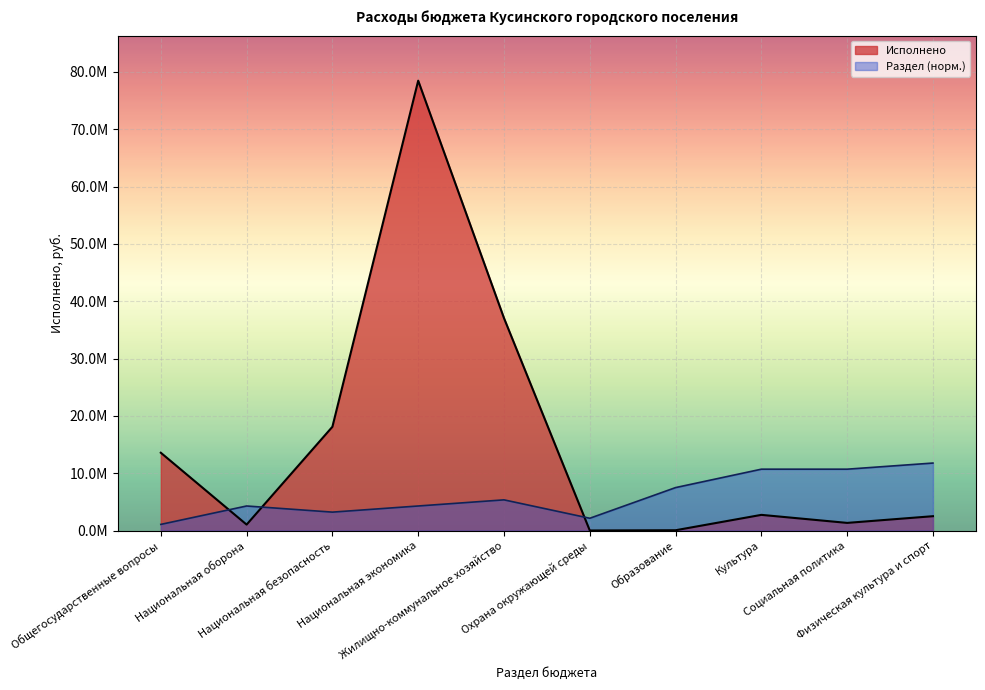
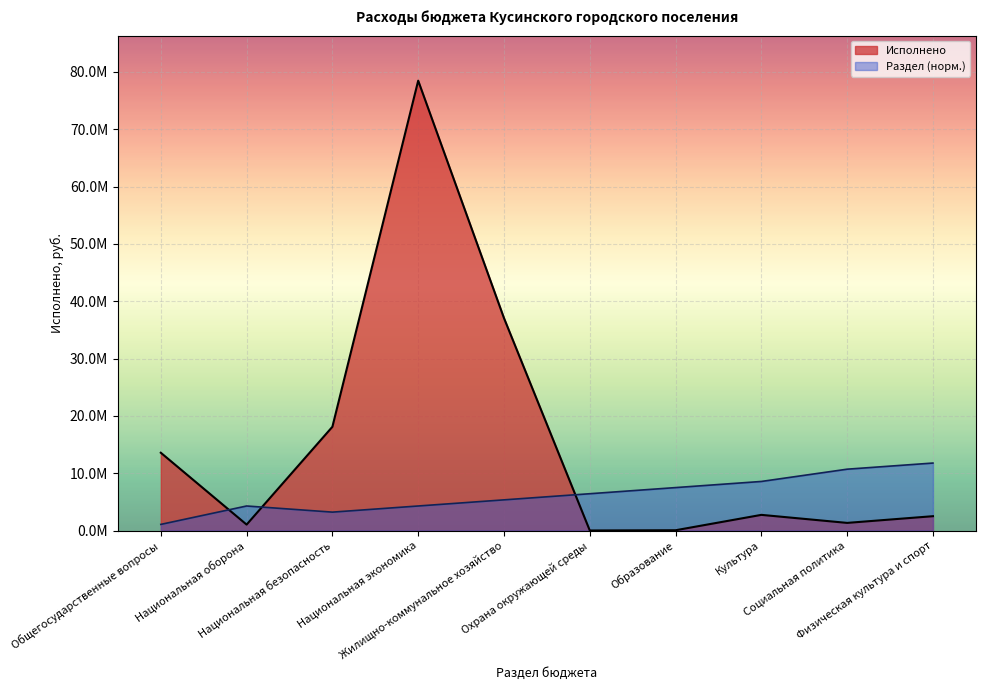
  {
    "Исполнено": {
      "Общегосударственные вопросы": 14000000,
      "Национальная оборона": 1000000,
      "Национальная безопасность": 18000000,
      "Национальная экономика": 78000000,
      "Жилищно-коммунальное хозяйство": 37000000,
      "Охрана окружающей среды": 0,
      "Образование": 0,
      "Культура": 3000000,
      "Социальная политика": 1000000,
      "Физическая культура и спорт": 3000000
    },
    "Раздел (норм.)": {
      "Общегосударственные вопросы": 1000000,
      "Национальная оборона": 4000000,
      "Национальная безопасность": 3000000,
      "Национальная экономика": 4000000,
      "Жилищно-коммунальное хозяйство": 5000000,
-     "Охрана окружающей среды": 2000000,
+     "Охрана окружающей среды": 6000000,
      "Образование": 7000000,
-     "Культура": 11000000,
+     "Культура": 9000000,
      "Социальная политика": 11000000,
      "Физическая культура и спорт": 12000000
    }
  }
